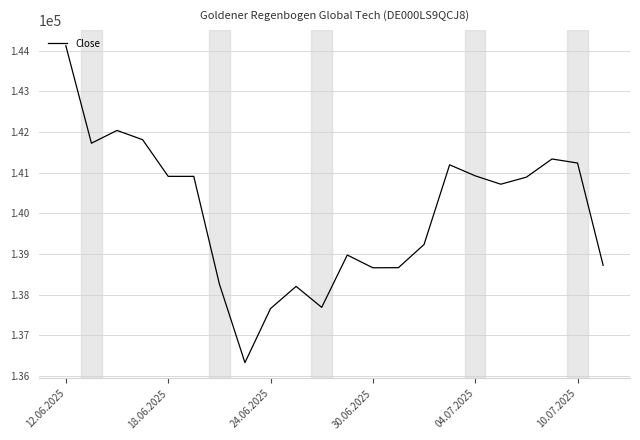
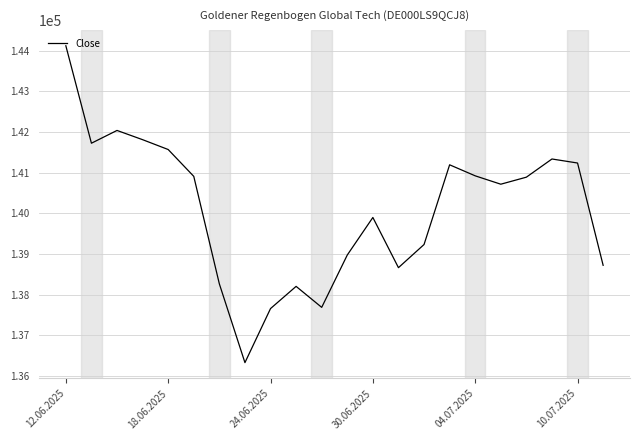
  {
    "12.06.2025": 144100,
-   "18.06.2025": 140900,
+   "18.06.2025": 141600,
    "24.06.2025": 137700,
-   "30.06.2025": 138700,
+   "30.06.2025": 139900,
    "04.07.2025": 140900,
    "10.07.2025": 141200
  }
